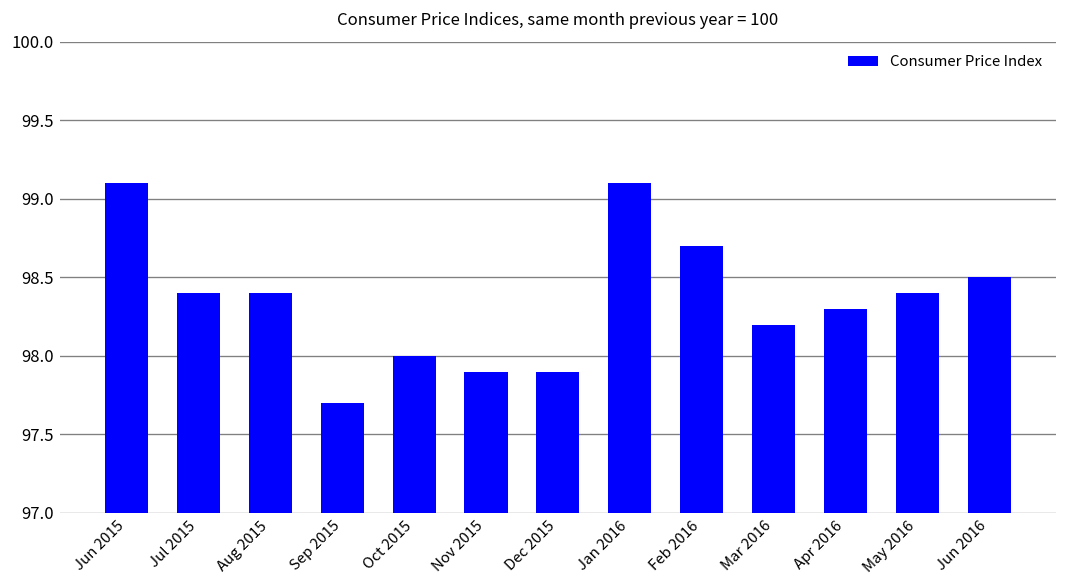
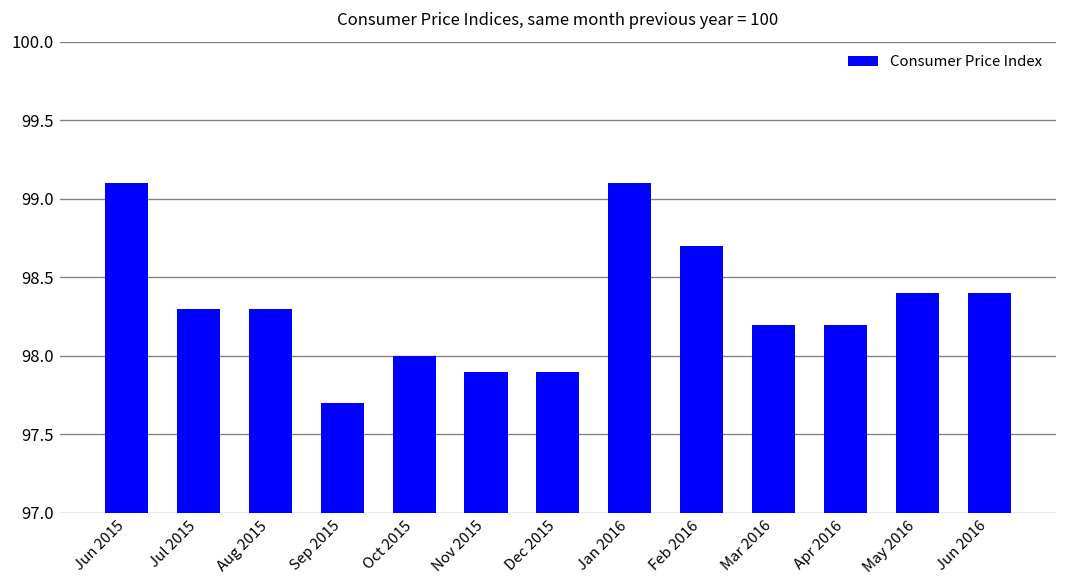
  {
    "Jun 2015": 99.1,
-   "Jul 2015": 98.4,
-   "Aug 2015": 98.4,
+   "Jul 2015": 98.3,
+   "Aug 2015": 98.3,
    "Sep 2015": 97.7,
    "Oct 2015": 98.0,
    "Nov 2015": 97.9,
    "Dec 2015": 97.9,
    "Jan 2016": 99.1,
    "Feb 2016": 98.7,
    "Mar 2016": 98.2,
-   "Apr 2016": 98.3,
+   "Apr 2016": 98.2,
    "May 2016": 98.4,
-   "Jun 2016": 98.5
+   "Jun 2016": 98.4
  }
